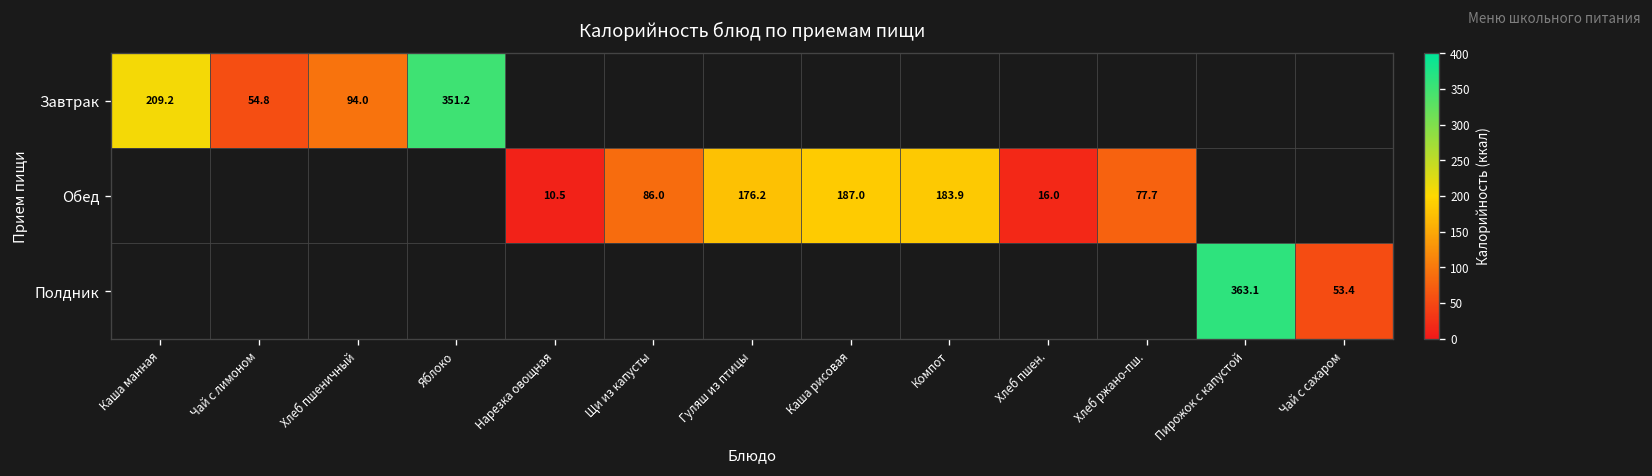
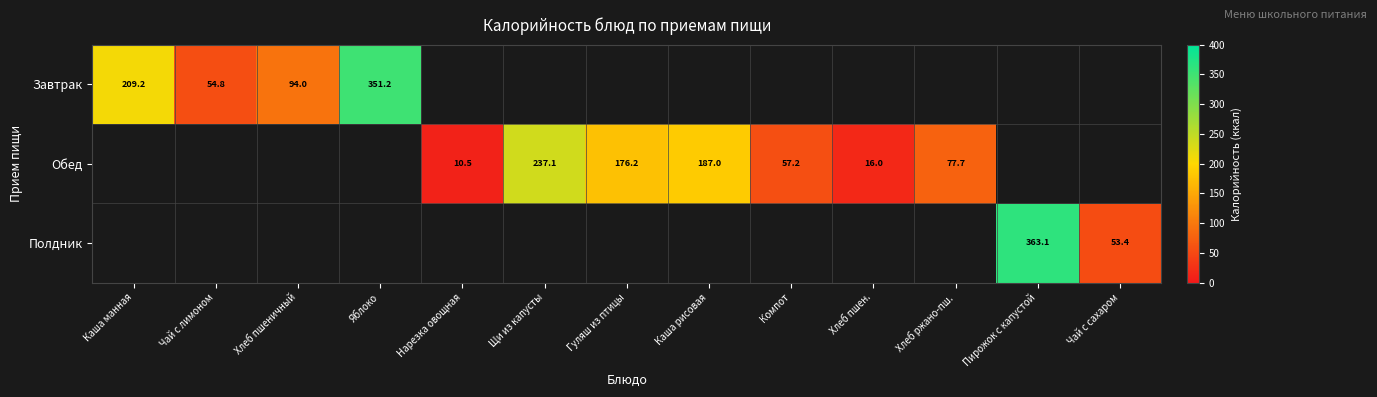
  {
    "Завтрак": {
      "Каша манная": 209.2,
      "Чай с лимоном": 54.8,
      "Хлеб пшеничный": 94.0,
      "Яблоко": 351.2
    },
    "Обед": {
      "Нарезка овощная": 10.5,
-     "Щи из капусты": 86.0,
+     "Щи из капусты": 237.1,
      "Гуляш из птицы": 176.2,
      "Каша рисовая": 187.0,
-     "Компот": 183.9,
+     "Компот": 57.2,
      "Хлеб пшен.": 16.0,
      "Хлеб ржано-пш.": 77.7
    },
    "Полдник": {
      "Пирожок с капустой": 363.1,
      "Чай с сахаром": 53.4
    }
  }
